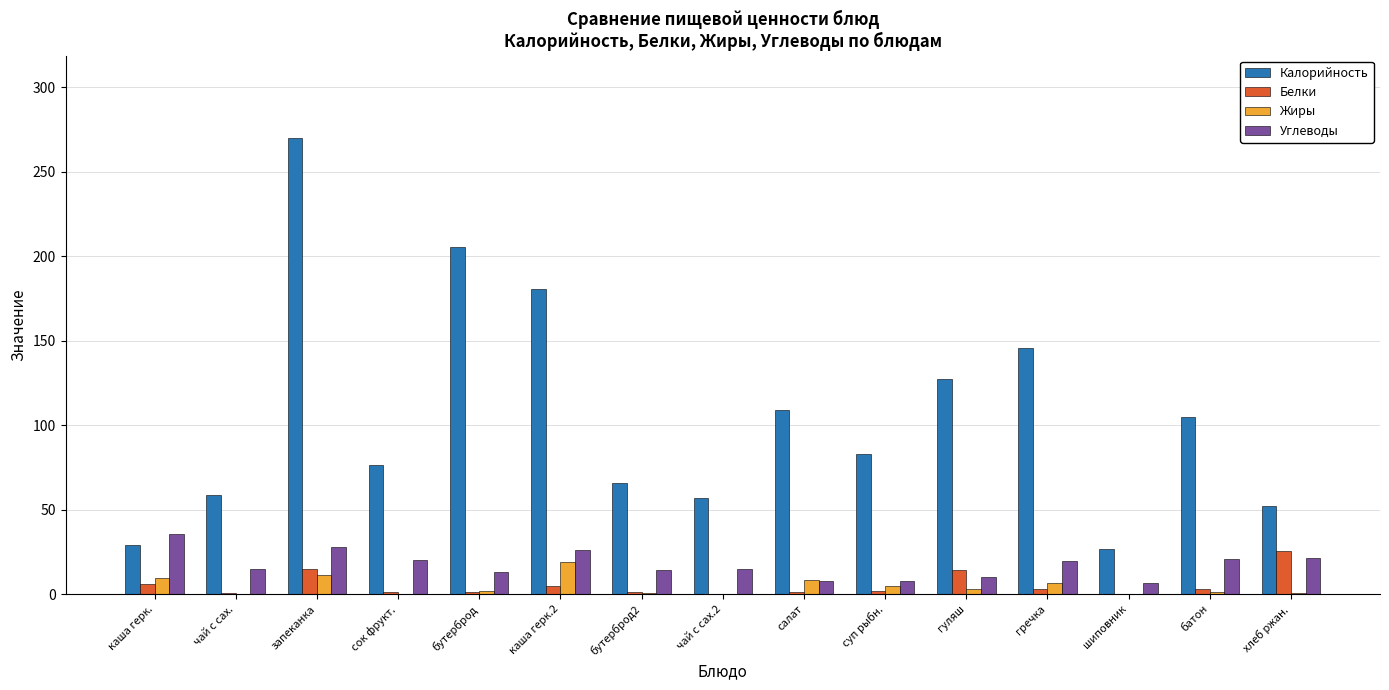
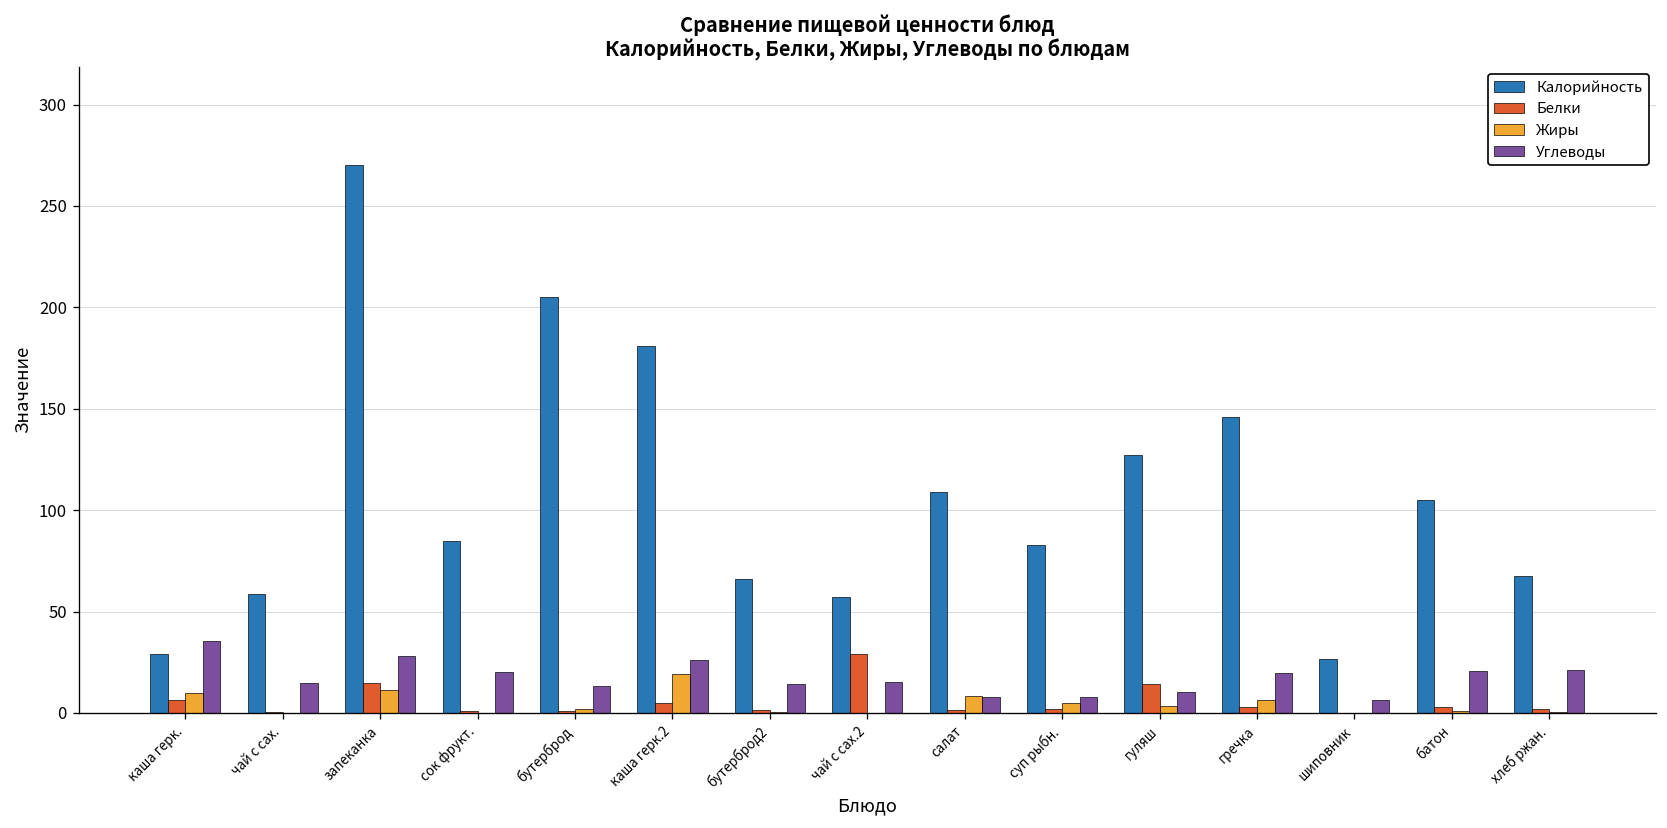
  {
    "Калорийность": {
      "каша герк.": 29,
      "чай с сах.": 59,
      "запеканка": 270,
-     "сок фрукт.": 76,
+     "сок фрукт.": 85,
      "бутерброд": 205,
      "каша герк.2": 181,
      "бутерброд2": 66,
      "чай с сах.2": 57,
      "салат": 109,
      "суп рыбн.": 83,
      "гуляш": 127,
      "гречка": 146,
      "шиповник": 27,
      "батон": 105,
-     "хлеб ржан.": 52
+     "хлеб ржан.": 68
    },
    "Белки": {
      "каша герк.": 6,
      "запеканка": 15,
      "каша герк.2": 5,
-     "чай с сах.2": 0,
+     "чай с сах.2": 29,
      "суп рыбн.": 2,
      "гуляш": 14,
      "гречка": 3,
      "батон": 3,
-     "хлеб ржан.": 26
+     "хлеб ржан.": 2
    },
    "Жиры": {
      "каша герк.": 10,
      "запеканка": 11,
      "бутерброд": 2,
      "каша герк.2": 19,
      "салат": 8,
      "суп рыбн.": 5,
      "гуляш": 3,
      "гречка": 7,
      "шиповник": 0
    },
    "Углеводы": {
      "каша герк.": 36,
      "чай с сах.": 15,
      "запеканка": 28,
      "сок фрукт.": 20,
      "бутерброд": 13,
      "каша герк.2": 26,
      "бутерброд2": 14,
      "чай с сах.2": 15,
      "салат": 8,
      "суп рыбн.": 8,
      "гуляш": 10,
      "гречка": 20,
      "шиповник": 7,
      "батон": 21,
      "хлеб ржан.": 21
    }
  }
